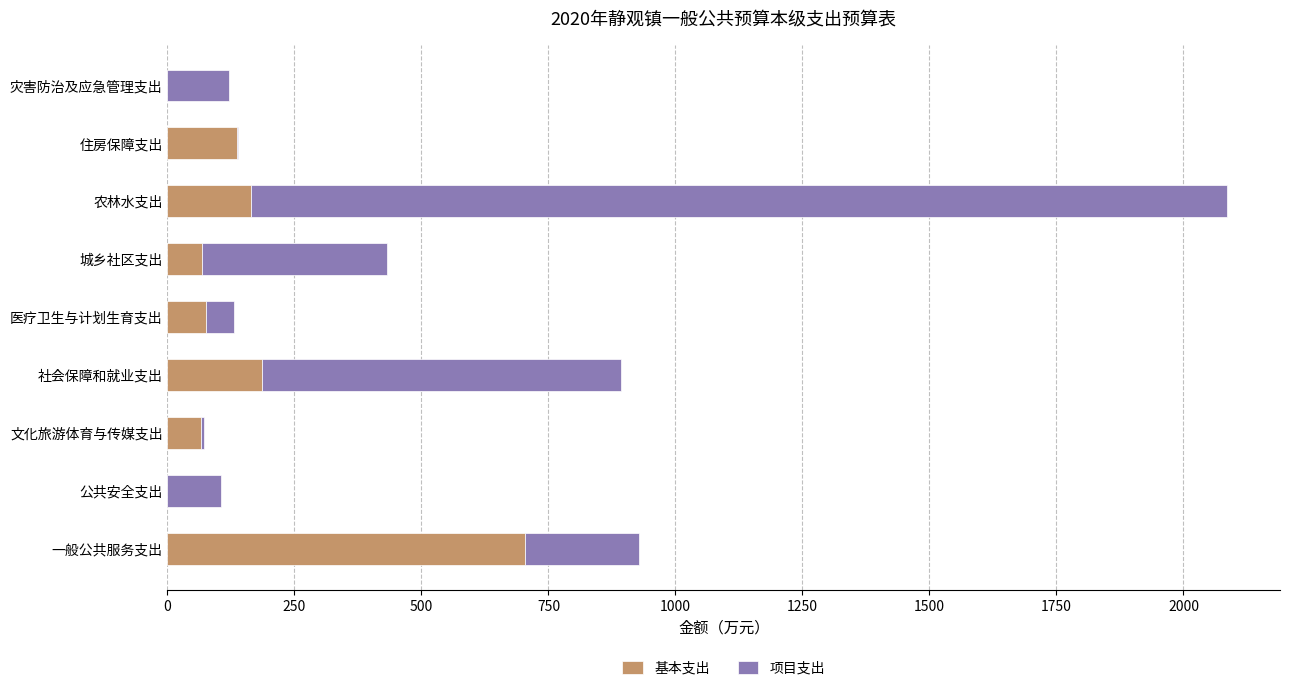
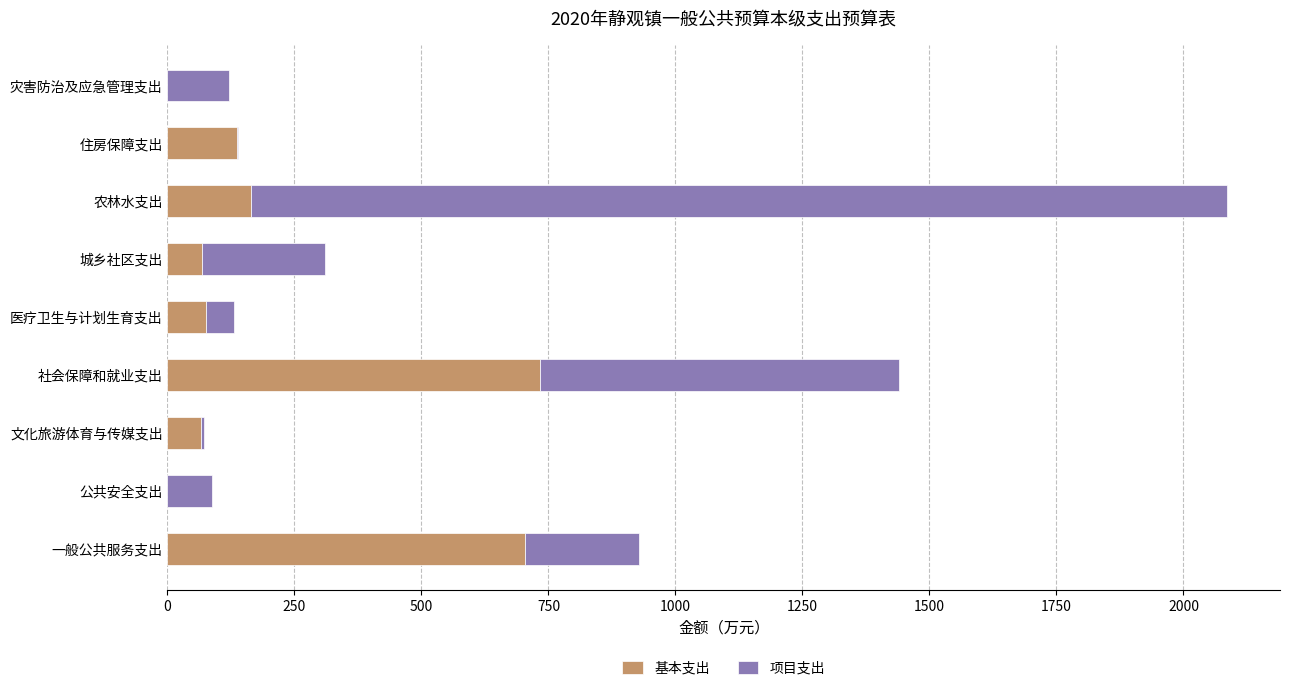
  {
    "基本支出": {
      "灾害防治及应急管理支出": 0,
      "住房保障支出": 140,
      "农林水支出": 160,
      "城乡社区支出": 70,
      "医疗卫生与计划生育支出": 80,
-     "社会保障和就业支出": 190,
+     "社会保障和就业支出": 730,
      "文化旅游体育与传媒支出": 70,
      "公共安全支出": 0,
      "一般公共服务支出": 700
    },
    "项目支出": {
      "灾害防治及应急管理支出": 120,
      "农林水支出": 1920,
-     "城乡社区支出": 360,
+     "城乡社区支出": 240,
      "医疗卫生与计划生育支出": 50,
      "社会保障和就业支出": 710,
      "文化旅游体育与传媒支出": 10,
-     "公共安全支出": 100,
+     "公共安全支出": 90,
      "一般公共服务支出": 220
    }
  }
